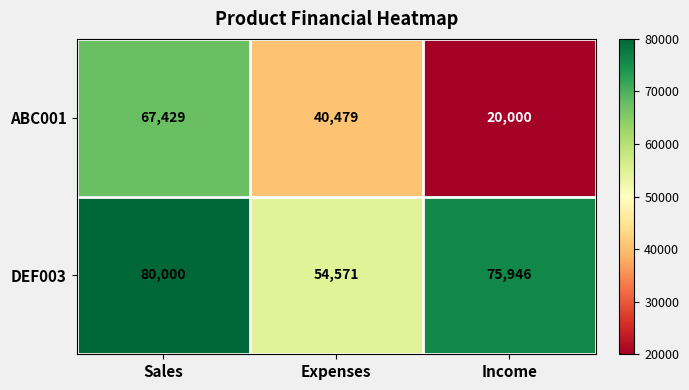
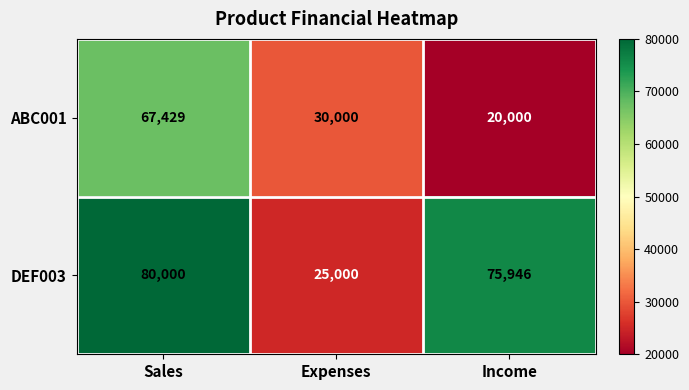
  {
    "ABC001": {
      "Sales": "67,429",
-     "Expenses": "40,479",
+     "Expenses": "30,000",
      "Income": "20,000"
    },
    "DEF003": {
      "Sales": "80,000",
-     "Expenses": "54,571",
+     "Expenses": "25,000",
      "Income": "75,946"
    }
  }
